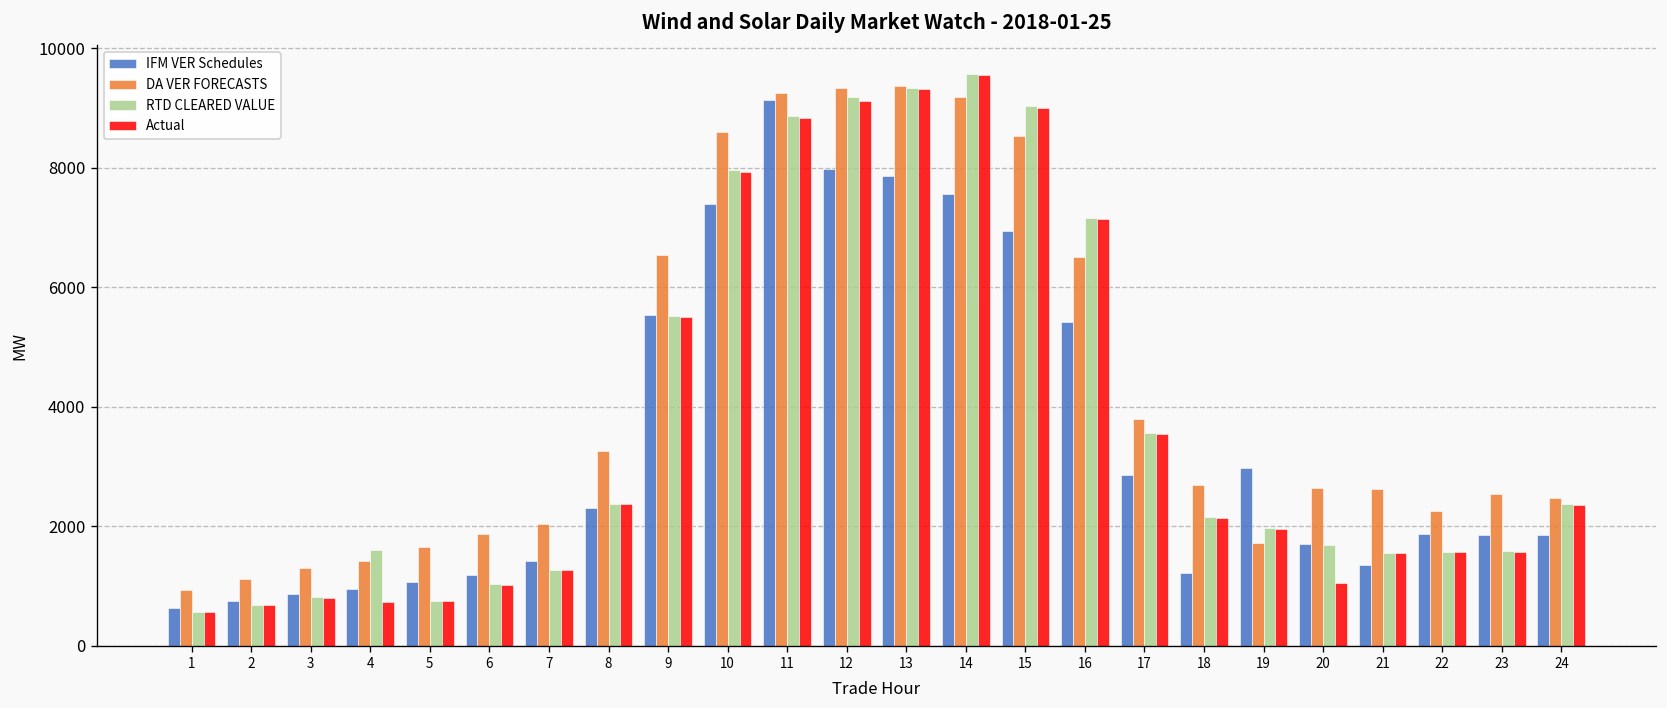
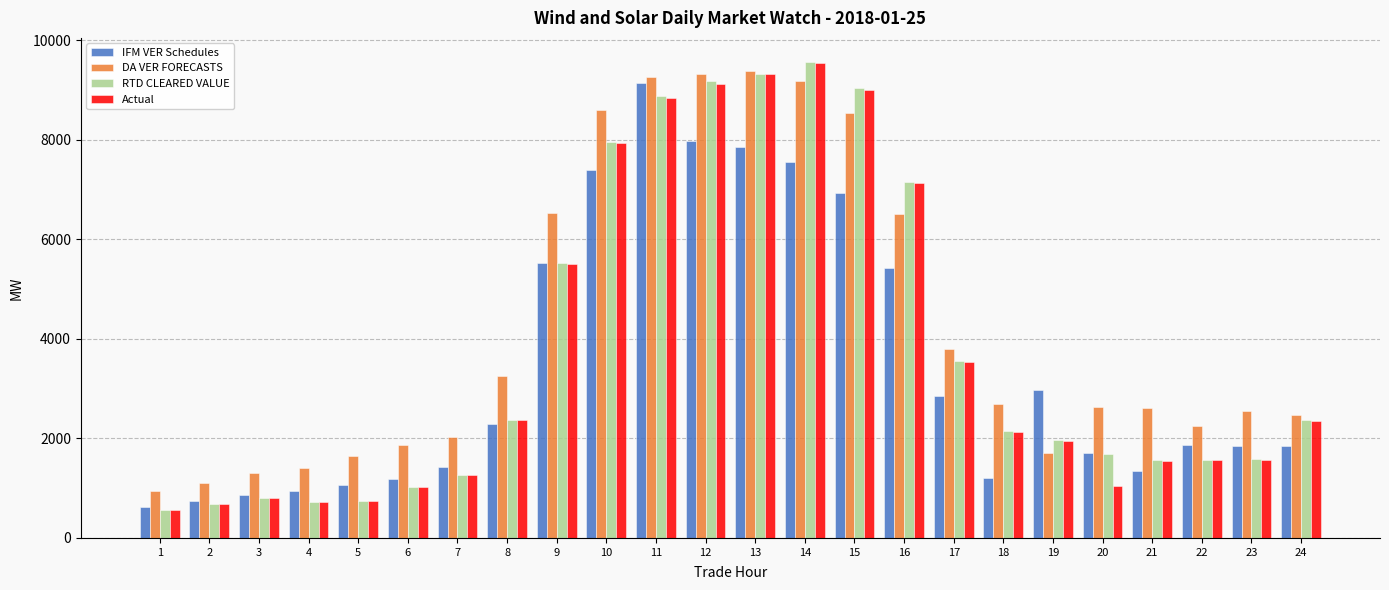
  {
    "IFM VER Schedules": {
      "1": 600,
      "2": 700,
      "3": 900,
      "4": 900,
      "5": 1100,
      "6": 1200,
      "7": 1400,
      "8": 2300,
      "9": 5500,
      "10": 7400,
      "11": 9100,
      "12": 8000,
      "13": 7900,
      "14": 7600,
      "15": 6900,
      "16": 5400,
      "17": 2900,
      "18": 1200,
      "19": 3000,
      "20": 1700,
      "21": 1300,
      "22": 1900,
      "23": 1800,
      "24": 1800
    },
    "DA VER FORECASTS": {
      "1": 900,
      "2": 1100,
      "3": 1300,
      "4": 1400,
      "5": 1700,
      "6": 1900,
      "7": 2000,
      "8": 3300,
      "9": 6500,
      "10": 8600,
      "11": 9300,
      "12": 9300,
      "13": 9400,
      "14": 9200,
      "15": 8500,
      "16": 6500,
      "17": 3800,
      "18": 2700,
      "19": 1700,
      "20": 2600,
      "21": 2600,
      "22": 2300,
      "23": 2500,
      "24": 2500
    },
    "RTD CLEARED VALUE": {
      "1": 600,
      "2": 700,
      "3": 800,
-     "4": 1600,
+     "4": 700,
      "5": 700,
      "6": 1000,
      "7": 1300,
      "8": 2400,
      "9": 5500,
      "10": 8000,
      "11": 8900,
      "12": 9200,
      "13": 9300,
      "14": 9600,
      "15": 9000,
      "16": 7200,
      "17": 3600,
      "18": 2200,
      "19": 2000,
      "20": 1700,
      "21": 1600,
      "22": 1600,
      "23": 1600,
      "24": 2400
    },
    "Actual": {
      "1": 600,
      "2": 700,
      "3": 800,
      "4": 700,
      "5": 700,
      "6": 1000,
      "7": 1300,
      "8": 2400,
      "9": 5500,
      "10": 7900,
      "11": 8800,
      "12": 9100,
      "13": 9300,
      "14": 9500,
      "15": 9000,
      "16": 7100,
      "17": 3500,
      "18": 2100,
      "19": 1900,
      "20": 1000,
      "21": 1600,
      "22": 1600,
      "23": 1600,
      "24": 2400
    }
  }
